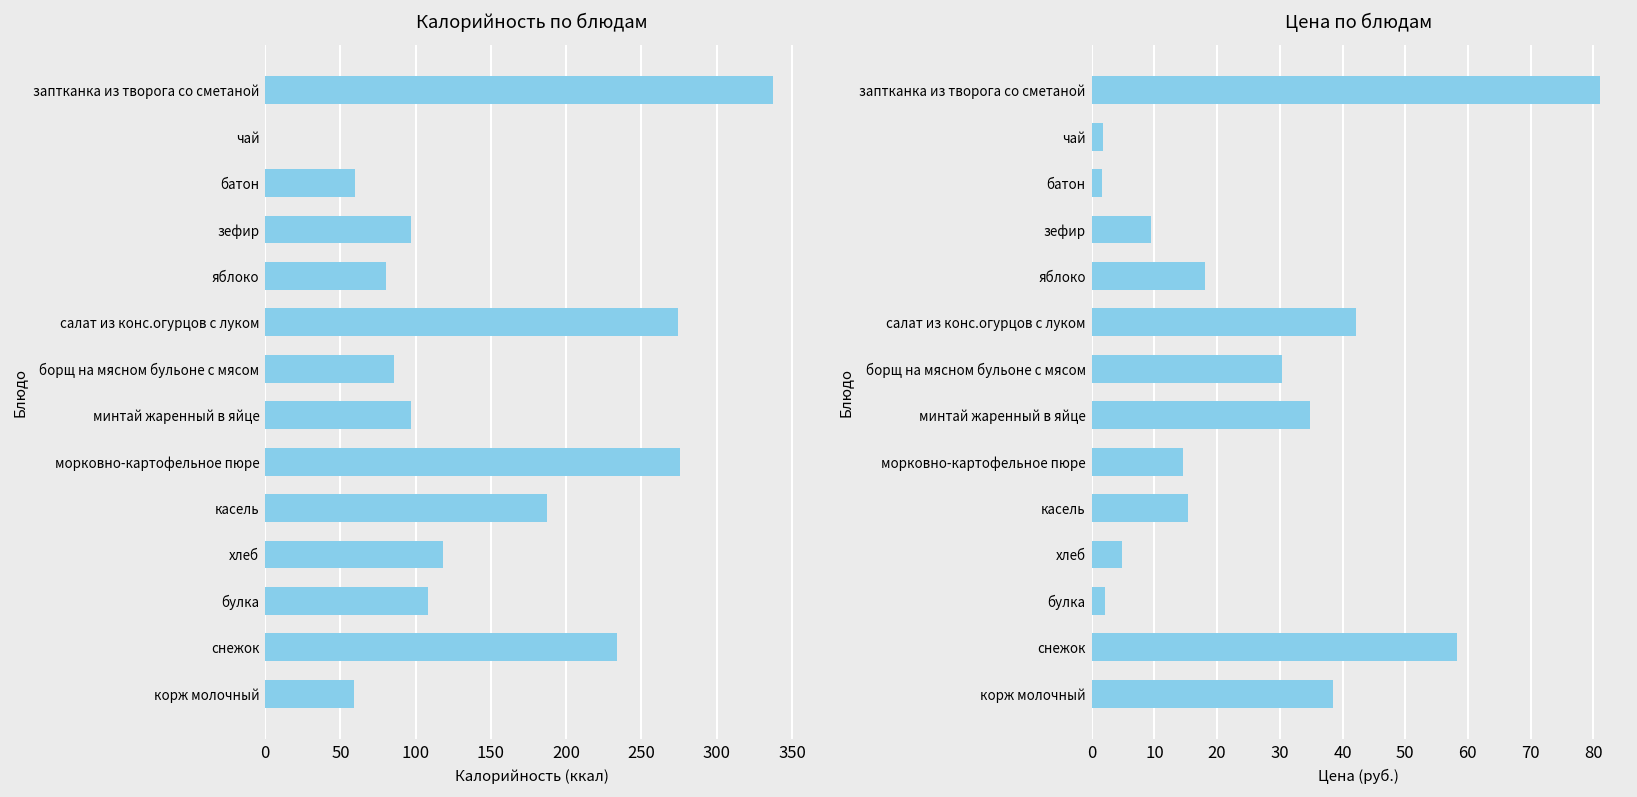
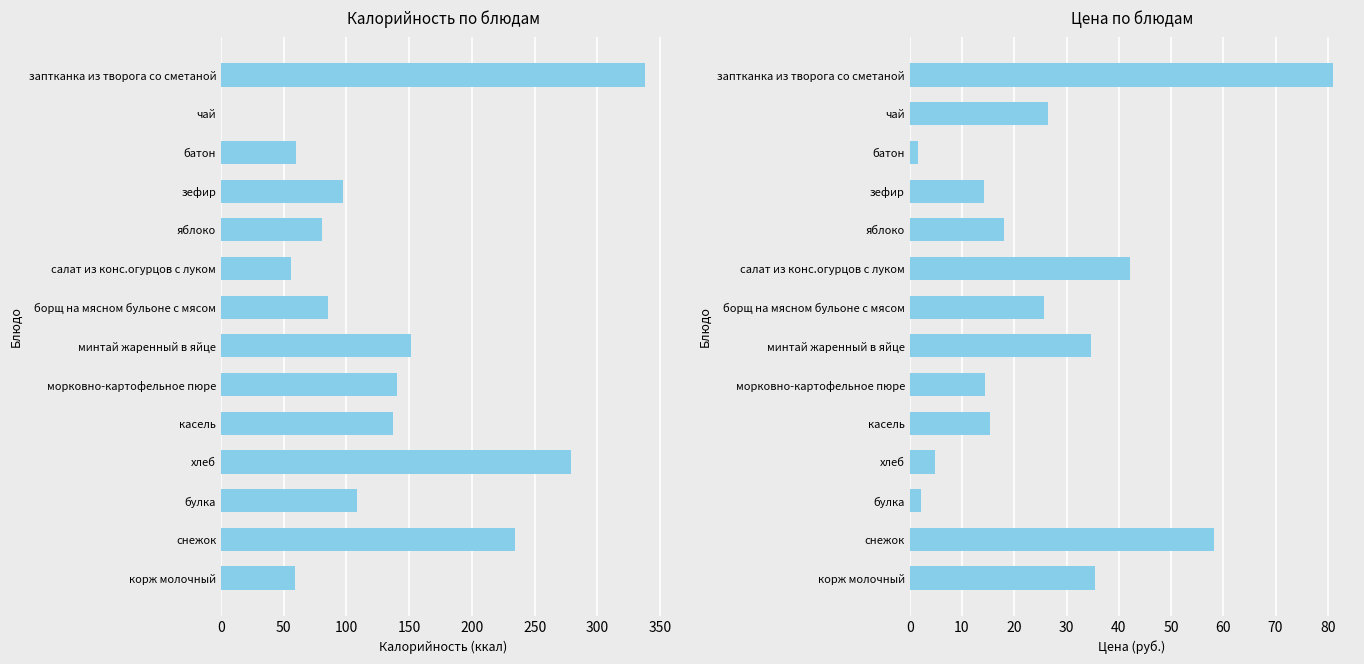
  {
    "Калорийность по блюдам": {
      "заптканка из творога со сметаной": 338,
      "чай": 0,
      "батон": 60,
      "зефир": 97,
      "яблоко": 80,
-     "салат из конс.огурцов с луком": 275,
+     "салат из конс.огурцов с луком": 55,
      "борщ на мясном бульоне с мясом": 85,
-     "минтай жаренный в яйце": 97,
-     "морковно-картофельное пюре": 276,
-     "касель": 187,
-     "хлеб": 118,
+     "минтай жаренный в яйце": 152,
+     "морковно-картофельное пюре": 140,
+     "касель": 137,
+     "хлеб": 279,
      "булка": 108,
      "снежок": 234,
      "корж молочный": 59
    },
    "Цена по блюдам": {
      "заптканка из творога со сметаной": 81,
-     "чай": 2,
+     "чай": 26,
      "батон": 2,
-     "зефир": 9,
+     "зефир": 14,
      "яблоко": 18,
      "салат из конс.огурцов с луком": 42,
-     "борщ на мясном бульоне с мясом": 30,
+     "борщ на мясном бульоне с мясом": 26,
      "минтай жаренный в яйце": 35,
      "морковно-картофельное пюре": 14,
      "касель": 15,
      "хлеб": 5,
      "булка": 2,
      "снежок": 58,
-     "корж молочный": 39
+     "корж молочный": 36
    }
  }
